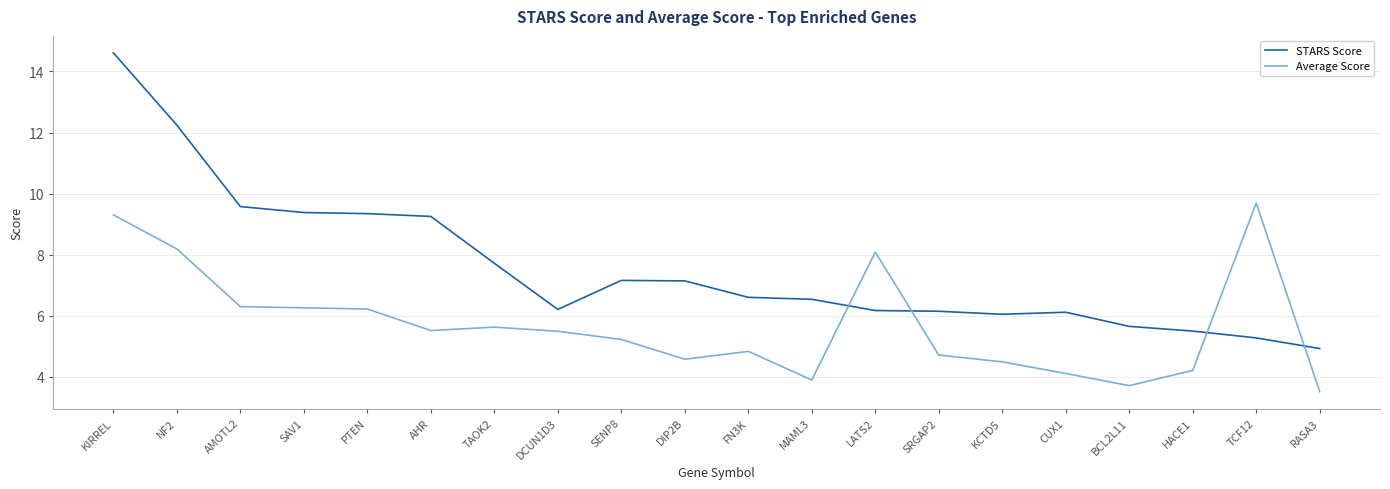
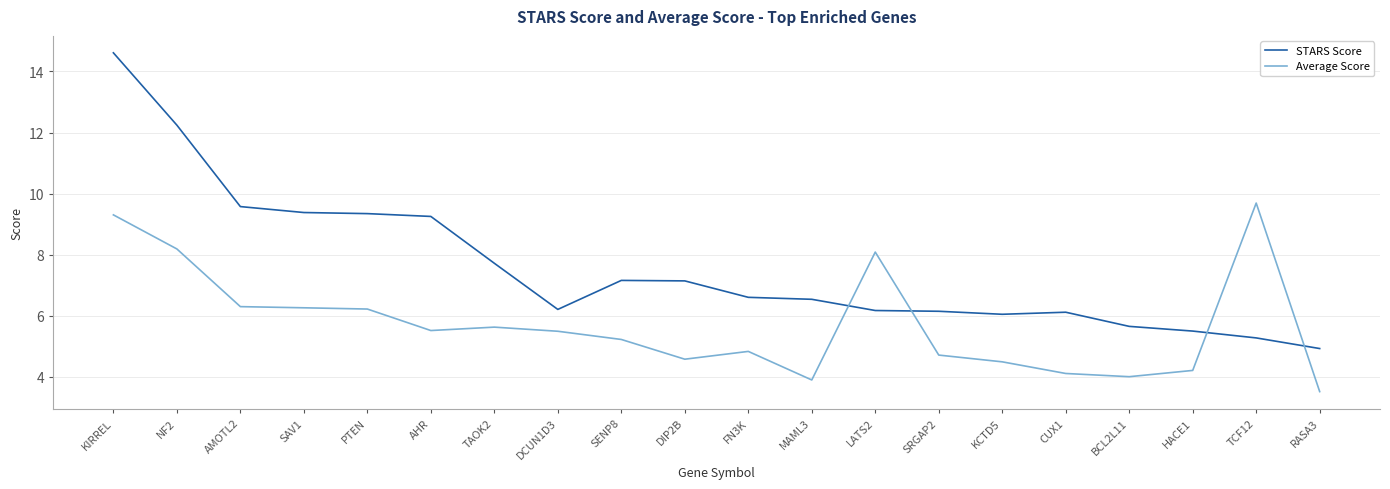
  {
    "STARS Score": {
      "KIRREL": 14.6,
      "NF2": 12.2,
      "AMOTL2": 9.6,
      "SAV1": 9.4,
      "PTEN": 9.3,
      "AHR": 9.3,
      "TAOK2": 7.7,
      "DCUN1D3": 6.2,
      "SENP8": 7.2,
      "DIP2B": 7.1,
      "FN3K": 6.6,
      "MAML3": 6.5,
      "LATS2": 6.2,
      "SRGAP2": 6.1,
      "KCTD5": 6.0,
      "CUX1": 6.1,
      "BCL2L11": 5.6,
      "HACE1": 5.5,
      "TCF12": 5.3,
      "RASA3": 4.9
    },
    "Average Score": {
      "KIRREL": 9.3,
      "NF2": 8.2,
      "AMOTL2": 6.3,
      "SAV1": 6.3,
      "PTEN": 6.2,
      "AHR": 5.5,
      "TAOK2": 5.6,
      "DCUN1D3": 5.5,
      "SENP8": 5.2,
      "DIP2B": 4.6,
      "FN3K": 4.8,
      "MAML3": 3.9,
      "LATS2": 8.1,
      "SRGAP2": 4.7,
      "KCTD5": 4.5,
      "CUX1": 4.1,
-     "BCL2L11": 3.7,
+     "BCL2L11": 4.0,
      "HACE1": 4.2,
      "TCF12": 9.7,
      "RASA3": 3.5
    }
  }
